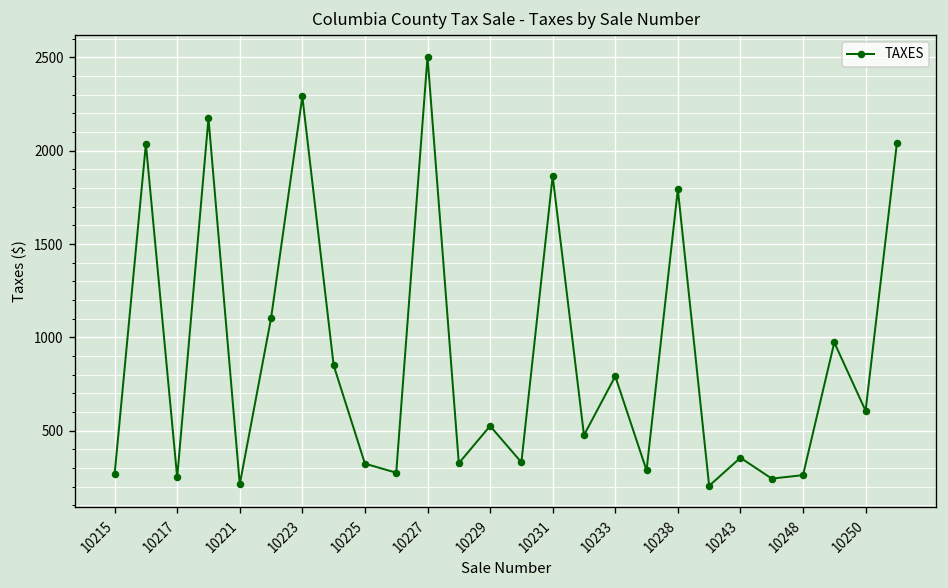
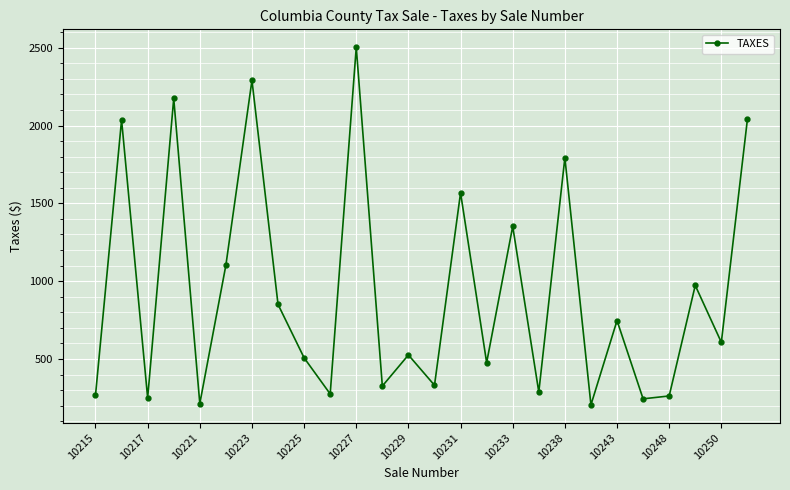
  {
    "10215": 270,
    "10217": 250,
    "10221": 210,
    "10223": 2290,
-   "10225": 320,
+   "10225": 510,
    "10227": 2500,
    "10229": 530,
-   "10231": 1860,
-   "10233": 790,
+   "10231": 1570,
+   "10233": 1350,
    "10238": 1790,
-   "10243": 360,
+   "10243": 750,
    "10248": 260,
    "10250": 610
  }
